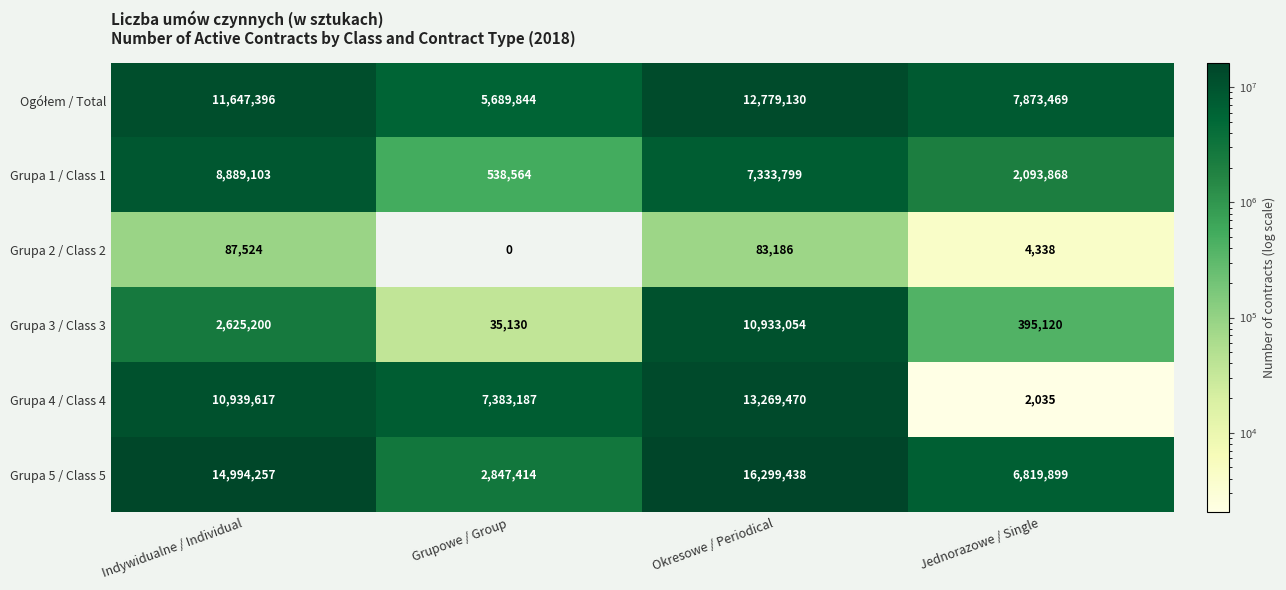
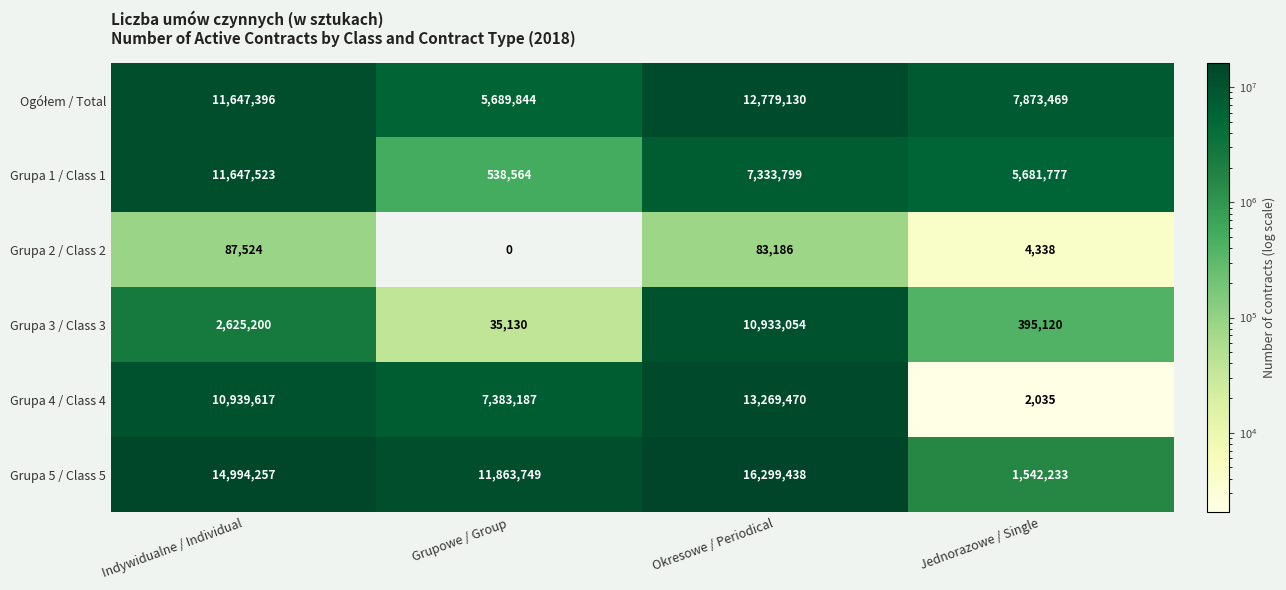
  {
    "Ogółem / Total": {
      "Indywidualne / Individual": "11,647,396",
      "Grupowe / Group": "5,689,844",
      "Okresowe / Periodical": "12,779,130",
      "Jednorazowe / Single": "7,873,469"
    },
    "Grupa 1 / Class 1": {
-     "Indywidualne / Individual": "8,889,103",
+     "Indywidualne / Individual": "11,647,523",
      "Grupowe / Group": "538,564",
      "Okresowe / Periodical": "7,333,799",
-     "Jednorazowe / Single": "2,093,868"
+     "Jednorazowe / Single": "5,681,777"
    },
    "Grupa 2 / Class 2": {
      "Indywidualne / Individual": "87,524",
      "Grupowe / Group": "0",
      "Okresowe / Periodical": "83,186",
      "Jednorazowe / Single": "4,338"
    },
    "Grupa 3 / Class 3": {
      "Indywidualne / Individual": "2,625,200",
      "Grupowe / Group": "35,130",
      "Okresowe / Periodical": "10,933,054",
      "Jednorazowe / Single": "395,120"
    },
    "Grupa 4 / Class 4": {
      "Indywidualne / Individual": "10,939,617",
      "Grupowe / Group": "7,383,187",
      "Okresowe / Periodical": "13,269,470",
      "Jednorazowe / Single": "2,035"
    },
    "Grupa 5 / Class 5": {
      "Indywidualne / Individual": "14,994,257",
-     "Grupowe / Group": "2,847,414",
+     "Grupowe / Group": "11,863,749",
      "Okresowe / Periodical": "16,299,438",
-     "Jednorazowe / Single": "6,819,899"
+     "Jednorazowe / Single": "1,542,233"
    }
  }
